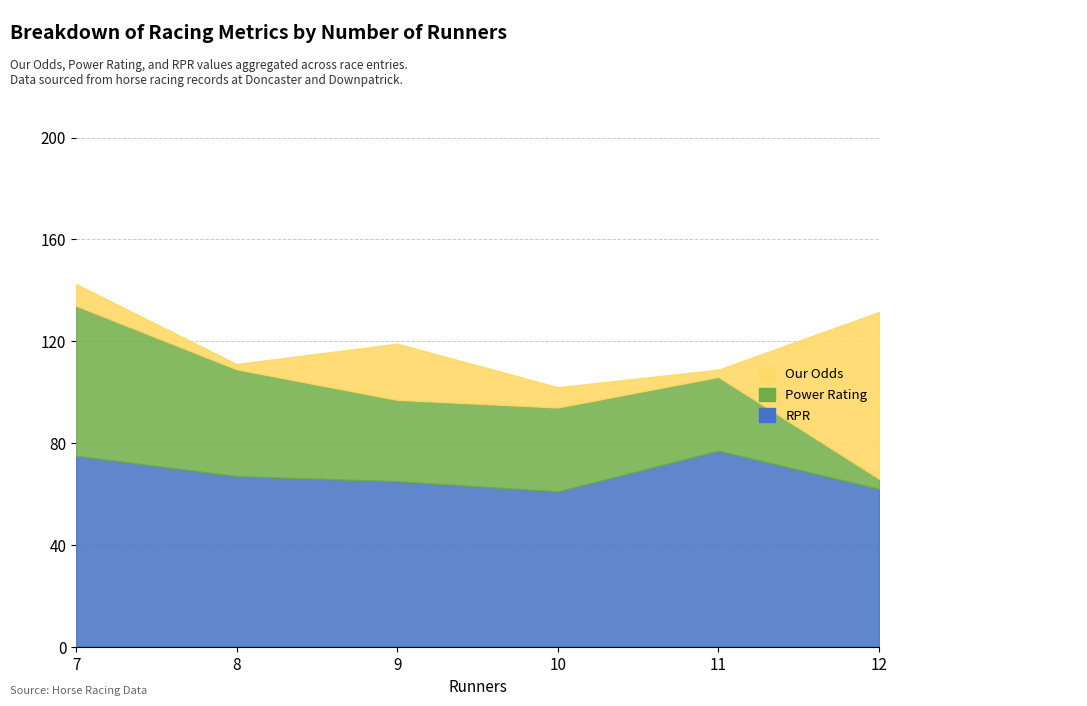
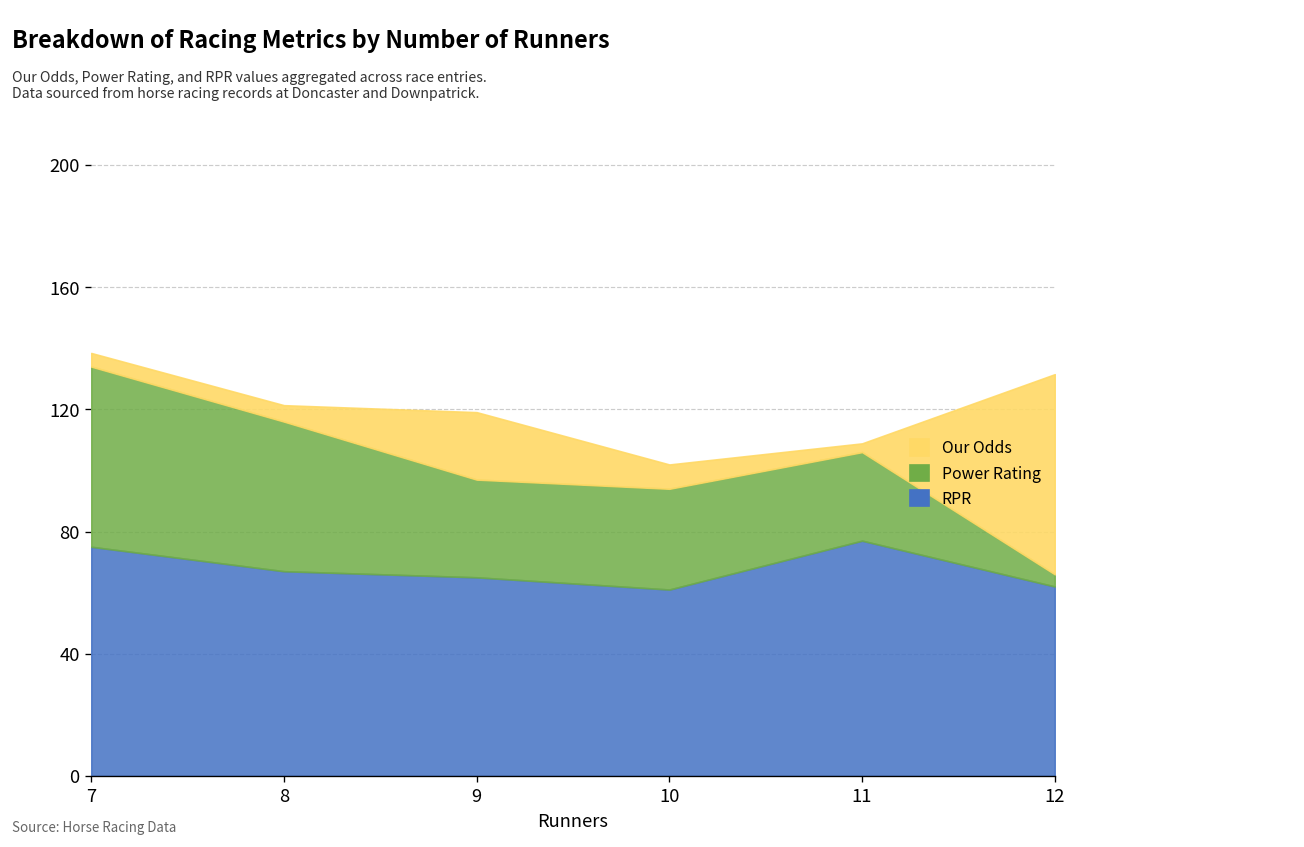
  {
    "RPR": {
      "7": 75,
      "8": 67,
      "9": 65,
      "10": 61,
      "11": 77,
      "12": 62
    },
    "Power Rating": {
      "7": 59,
-     "8": 42,
+     "8": 49,
      "9": 32,
      "10": 33,
      "11": 29,
      "12": 4
    },
    "Our Odds": {
-     "7": 9,
-     "8": 2,
+     "7": 4,
+     "8": 5,
      "9": 22,
      "10": 8,
      "11": 3,
      "12": 66
    }
  }
